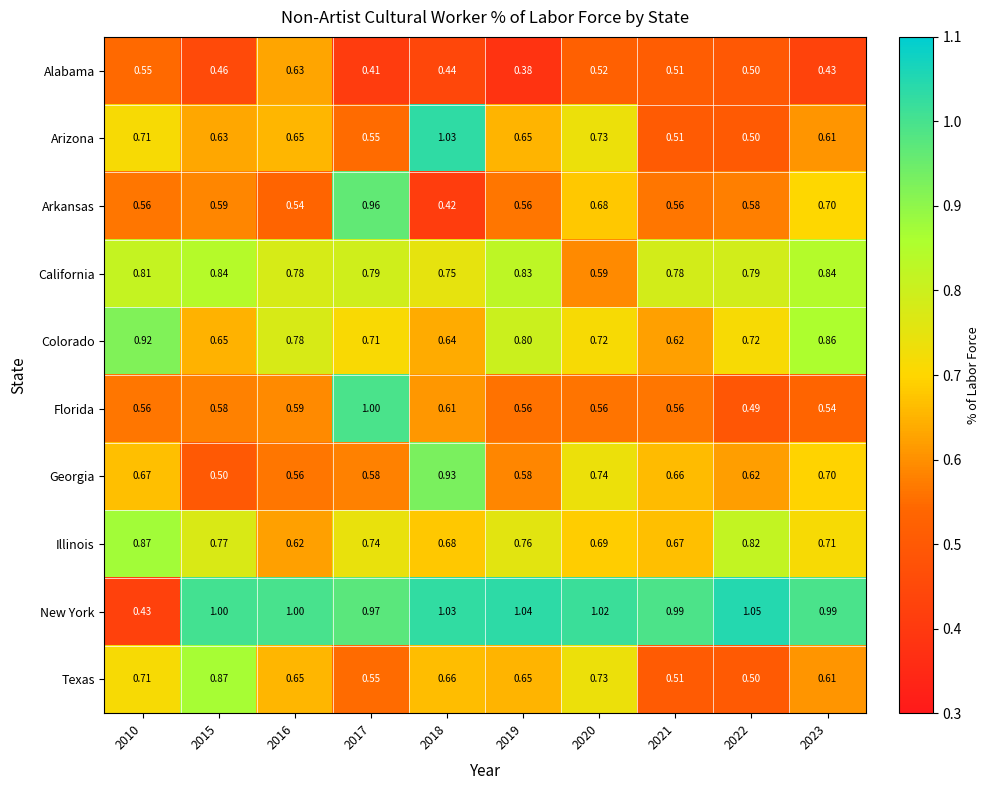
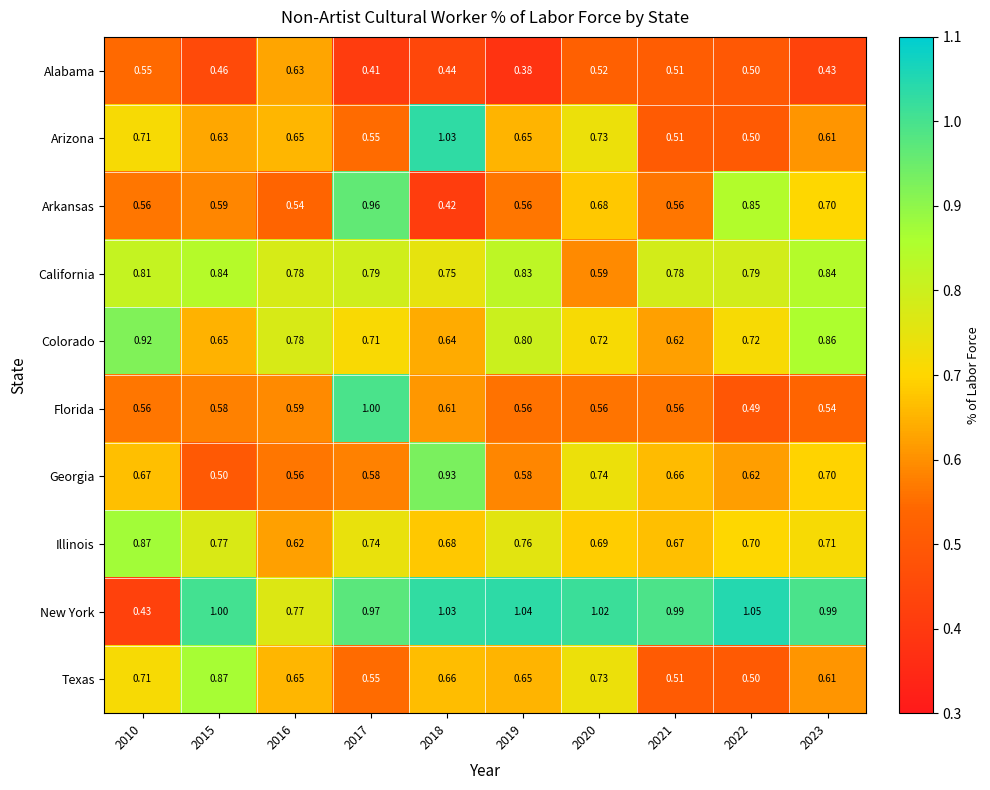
  {
    "Alabama": {
      "2010": 0.55,
      "2015": 0.46,
      "2016": 0.63,
      "2017": 0.41,
      "2018": 0.44,
      "2019": 0.38,
      "2020": 0.52,
      "2021": 0.51,
      "2022": 0.50,
      "2023": 0.43
    },
    "Arizona": {
      "2010": 0.71,
      "2015": 0.63,
      "2016": 0.65,
      "2017": 0.55,
      "2018": 1.03,
      "2019": 0.65,
      "2020": 0.73,
      "2021": 0.51,
      "2022": 0.50,
      "2023": 0.61
    },
    "Arkansas": {
      "2010": 0.56,
      "2015": 0.59,
      "2016": 0.54,
      "2017": 0.96,
      "2018": 0.42,
      "2019": 0.56,
      "2020": 0.68,
      "2021": 0.56,
-     "2022": 0.58,
+     "2022": 0.85,
      "2023": 0.70
    },
    "California": {
      "2010": 0.81,
      "2015": 0.84,
      "2016": 0.78,
      "2017": 0.79,
      "2018": 0.75,
      "2019": 0.83,
      "2020": 0.59,
      "2021": 0.78,
      "2022": 0.79,
      "2023": 0.84
    },
    "Colorado": {
      "2010": 0.92,
      "2015": 0.65,
      "2016": 0.78,
      "2017": 0.71,
      "2018": 0.64,
      "2019": 0.80,
      "2020": 0.72,
      "2021": 0.62,
      "2022": 0.72,
      "2023": 0.86
    },
    "Florida": {
      "2010": 0.56,
      "2015": 0.58,
      "2016": 0.59,
      "2017": 1.00,
      "2018": 0.61,
      "2019": 0.56,
      "2020": 0.56,
      "2021": 0.56,
      "2022": 0.49,
      "2023": 0.54
    },
    "Georgia": {
      "2010": 0.67,
      "2015": 0.50,
      "2016": 0.56,
      "2017": 0.58,
      "2018": 0.93,
      "2019": 0.58,
      "2020": 0.74,
      "2021": 0.66,
      "2022": 0.62,
      "2023": 0.70
    },
    "Illinois": {
      "2010": 0.87,
      "2015": 0.77,
      "2016": 0.62,
      "2017": 0.74,
      "2018": 0.68,
      "2019": 0.76,
      "2020": 0.69,
      "2021": 0.67,
-     "2022": 0.82,
+     "2022": 0.70,
      "2023": 0.71
    },
    "New York": {
      "2010": 0.43,
      "2015": 1.00,
-     "2016": 1.00,
+     "2016": 0.77,
      "2017": 0.97,
      "2018": 1.03,
      "2019": 1.04,
      "2020": 1.02,
      "2021": 0.99,
      "2022": 1.05,
      "2023": 0.99
    },
    "Texas": {
      "2010": 0.71,
      "2015": 0.87,
      "2016": 0.65,
      "2017": 0.55,
      "2018": 0.66,
      "2019": 0.65,
      "2020": 0.73,
      "2021": 0.51,
      "2022": 0.50,
      "2023": 0.61
    }
  }
